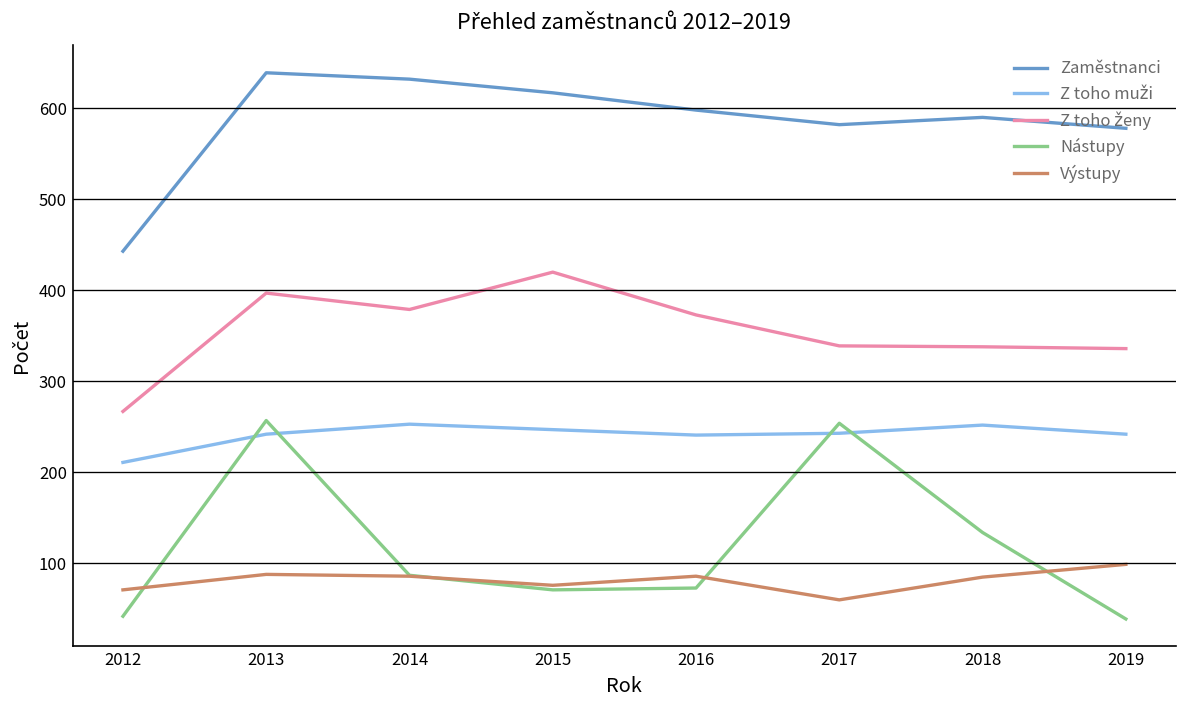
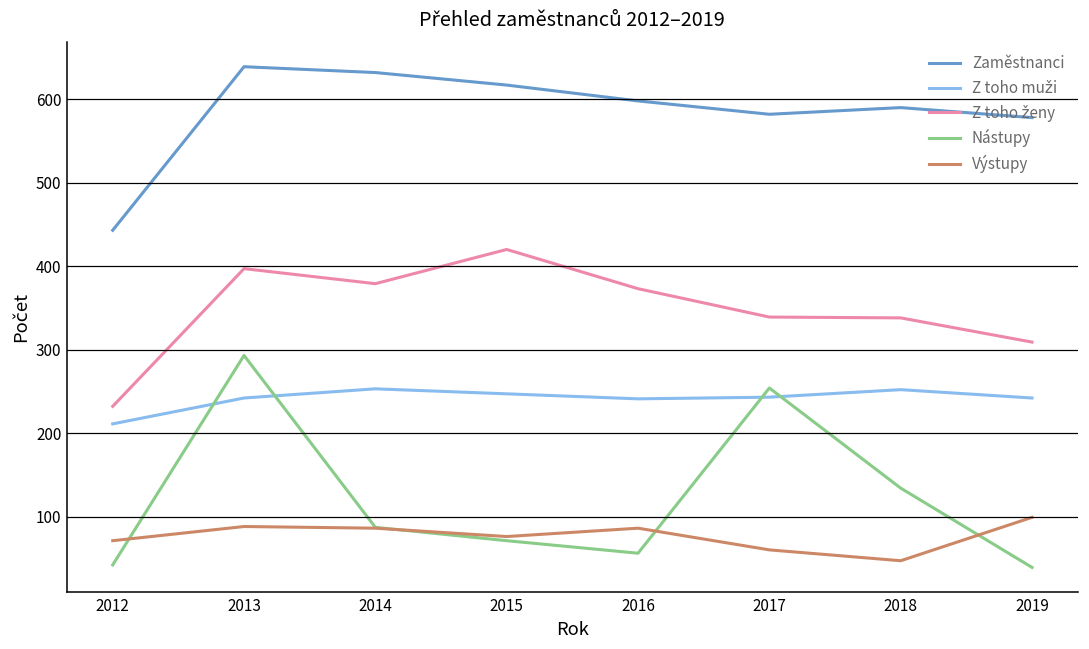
  {
    "Z toho ženy": {
-     "2012": 270,
+     "2012": 230,
      "2013": 400,
      "2014": 380,
      "2015": 420,
      "2016": 370,
      "2017": 340,
      "2018": 340,
-     "2019": 340
+     "2019": 310
    },
    "Nástupy": {
      "2012": 40,
-     "2013": 260,
+     "2013": 290,
      "2015": 70,
-     "2016": 70,
+     "2016": 60,
      "2017": 250,
      "2018": 130,
      "2019": 40
    },
    "Výstupy": {
      "2012": 70,
      "2013": 90,
      "2015": 80,
      "2016": 90,
      "2017": 60,
-     "2018": 90,
+     "2018": 50,
      "2019": 100
    }
  }
